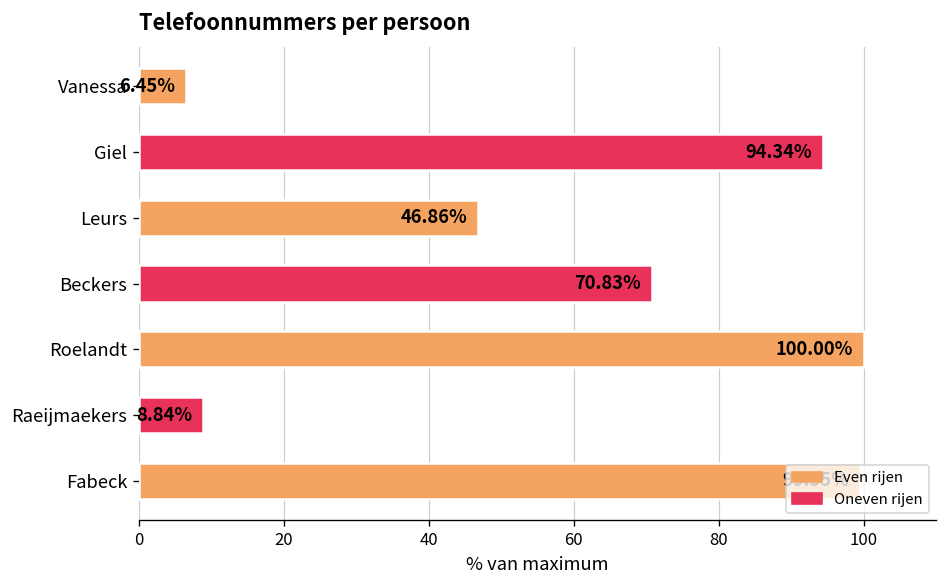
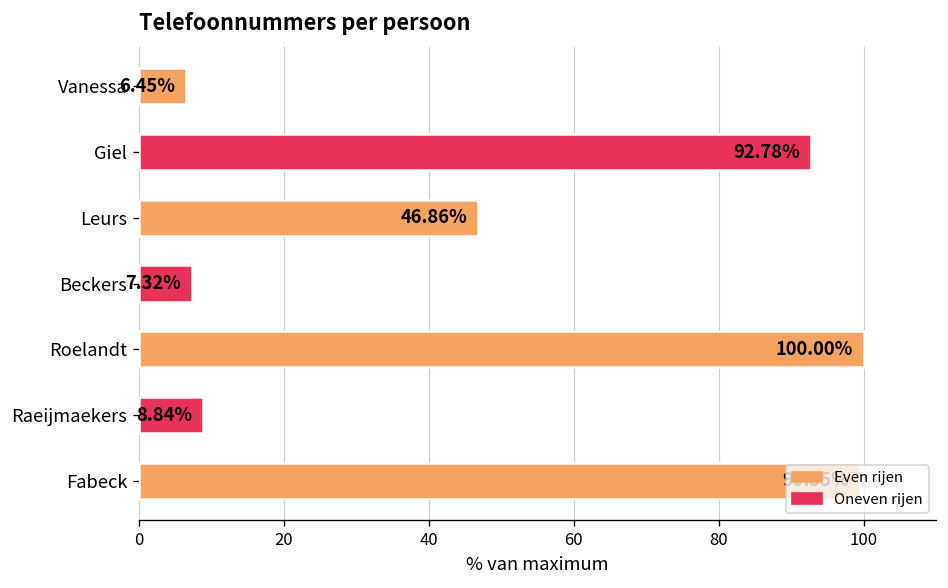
  {
    "Vanessa": "6.45%",
-   "Giel": "94.34%",
+   "Giel": "92.78%",
    "Leurs": "46.86%",
-   "Beckers": "70.83%",
+   "Beckers": "7.32%",
    "Roelandt": "100.00%",
    "Raeijmaekers": "8.84%"
  }
